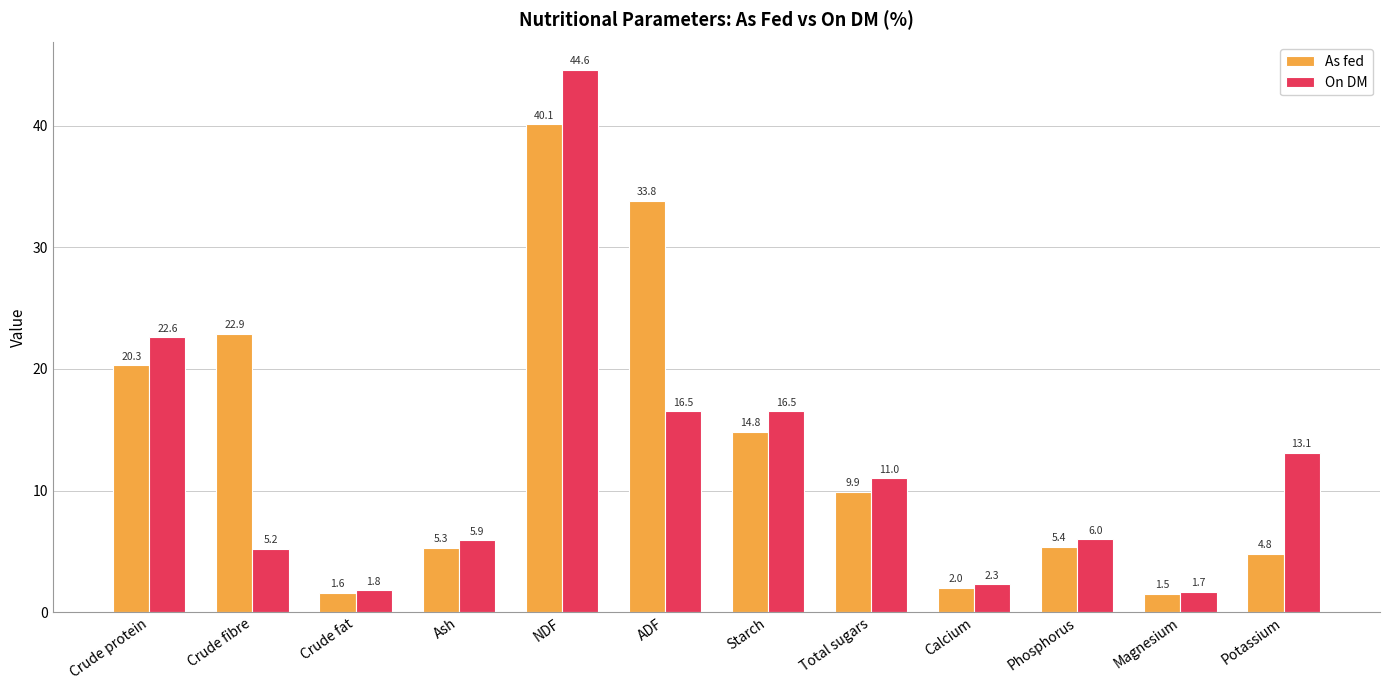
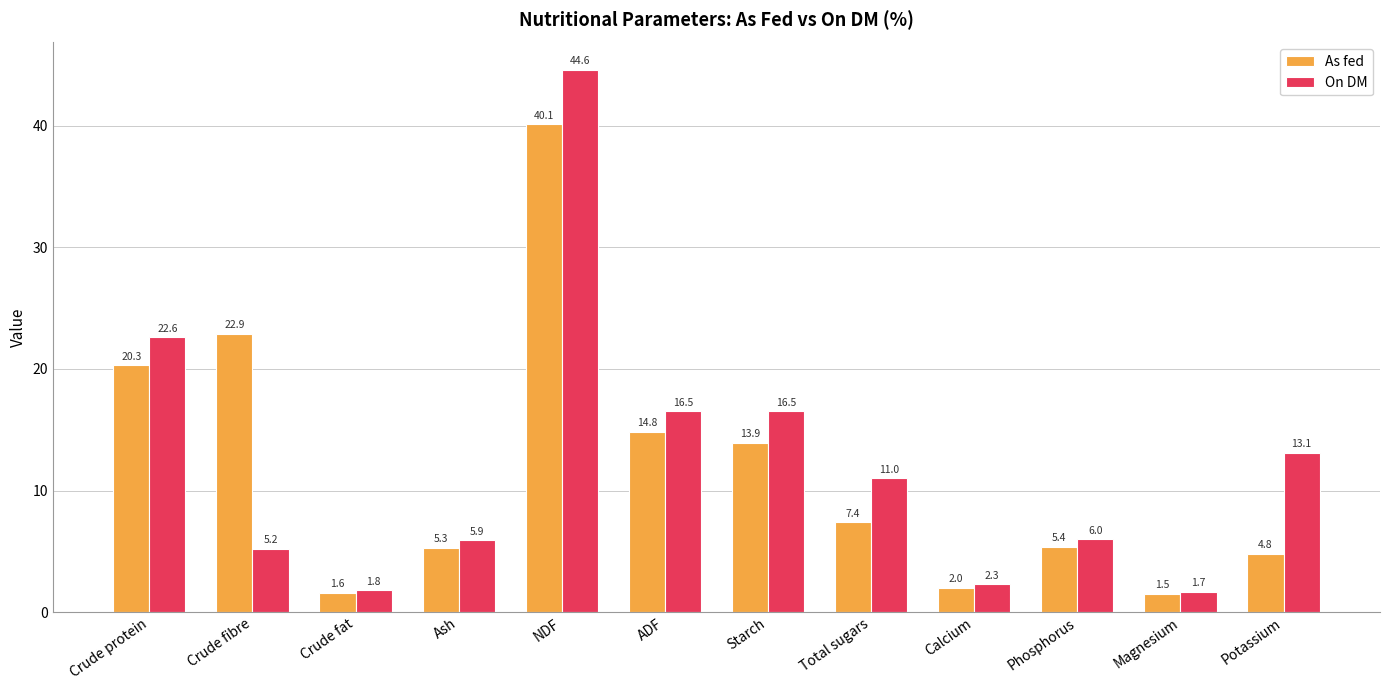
  {
    "As fed": {
      "Crude protein": 20.3,
      "Crude fibre": 22.9,
      "Crude fat": 1.6,
      "Ash": 5.3,
      "NDF": 40.1,
-     "ADF": 33.8,
-     "Starch": 14.8,
-     "Total sugars": 9.9,
+     "ADF": 14.8,
+     "Starch": 13.9,
+     "Total sugars": 7.4,
      "Calcium": 2.0,
      "Phosphorus": 5.4,
      "Magnesium": 1.5,
      "Potassium": 4.8
    },
    "On DM": {
      "Crude protein": 22.6,
      "Crude fibre": 5.2,
      "Crude fat": 1.8,
      "Ash": 5.9,
      "NDF": 44.6,
      "ADF": 16.5,
      "Starch": 16.5,
      "Total sugars": 11.0,
      "Calcium": 2.3,
      "Phosphorus": 6.0,
      "Magnesium": 1.7,
      "Potassium": 13.1
    }
  }
